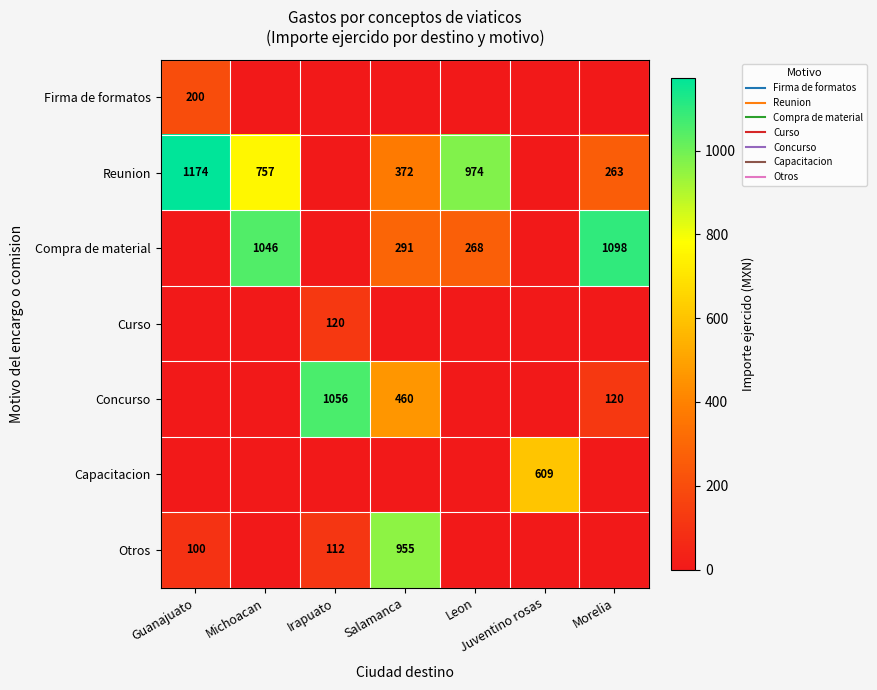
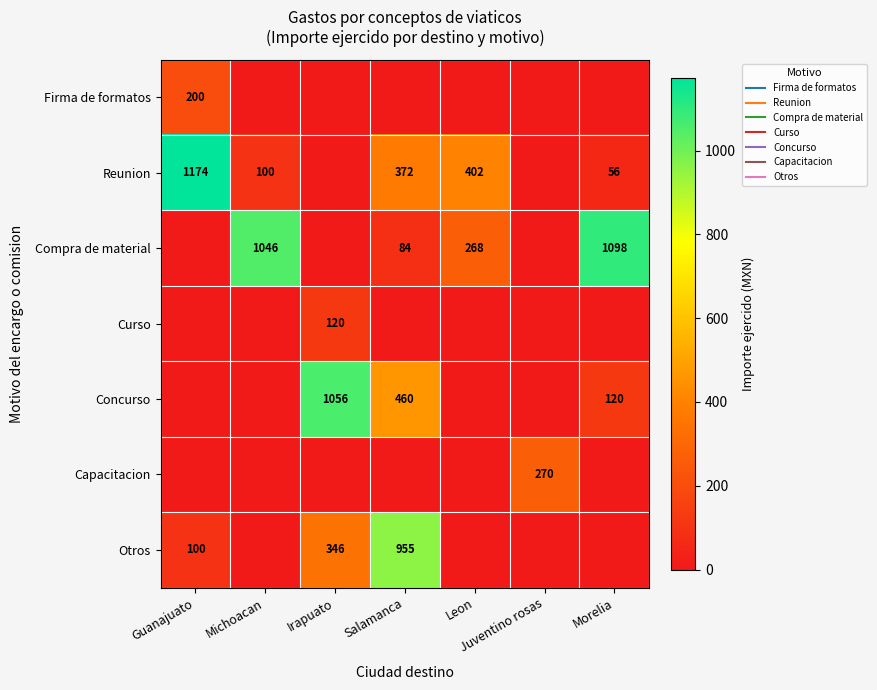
  {
    "Firma de formatos": {
      "Guanajuato": 200
    },
    "Reunion": {
      "Guanajuato": 1174,
-     "Michoacan": 757,
+     "Michoacan": 100,
      "Salamanca": 372,
-     "Leon": 974,
-     "Morelia": 263
+     "Leon": 402,
+     "Morelia": 56
    },
    "Compra de material": {
      "Michoacan": 1046,
-     "Salamanca": 291,
+     "Salamanca": 84,
      "Leon": 268,
      "Morelia": 1098
    },
    "Curso": {
      "Irapuato": 120
    },
    "Concurso": {
      "Irapuato": 1056,
      "Salamanca": 460,
      "Morelia": 120
    },
    "Capacitacion": {
-     "Juventino rosas": 609
+     "Juventino rosas": 270
    },
    "Otros": {
      "Guanajuato": 100,
-     "Irapuato": 112,
+     "Irapuato": 346,
      "Salamanca": 955
    }
  }
